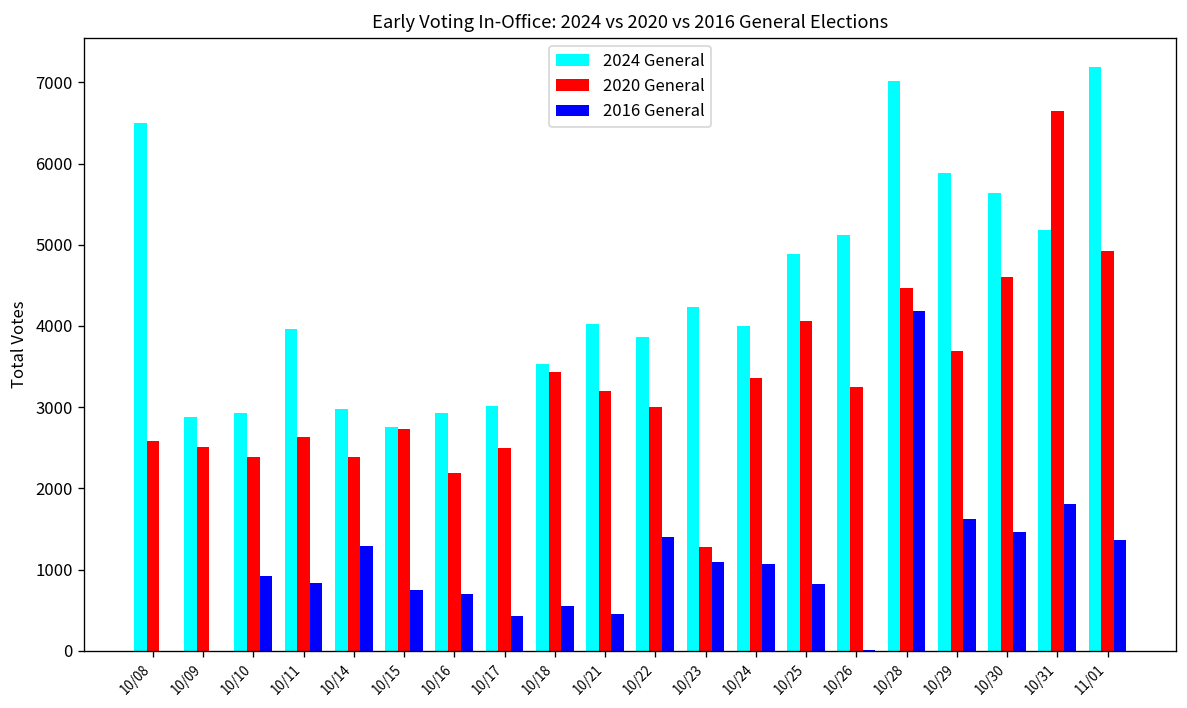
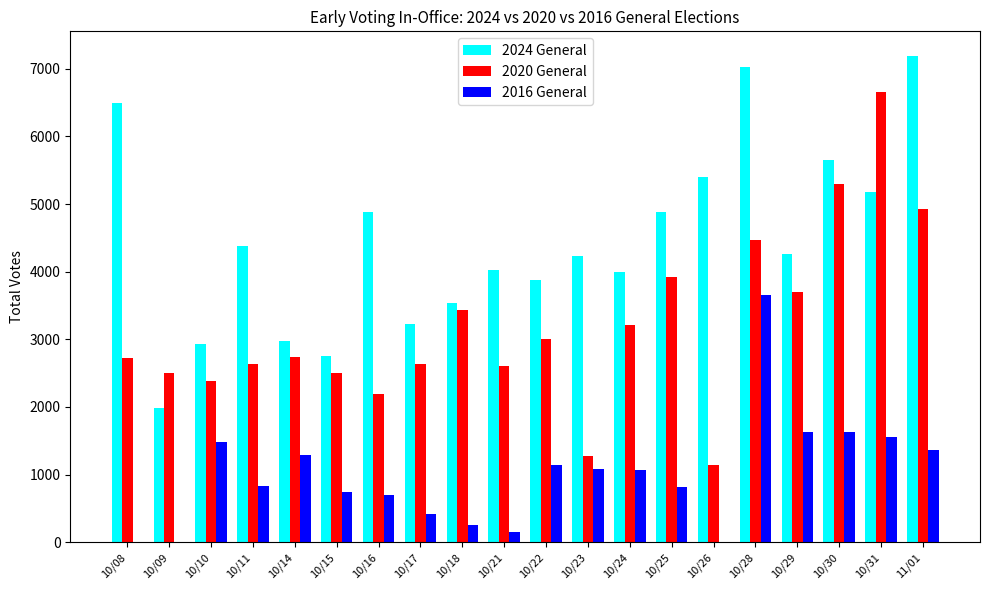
  {
    "2024 General": {
      "10/08": 6500,
-     "10/09": 2900,
+     "10/09": 2000,
      "10/10": 2900,
-     "10/11": 4000,
+     "10/11": 4400,
      "10/14": 3000,
      "10/15": 2800,
-     "10/16": 2900,
-     "10/17": 3000,
+     "10/16": 4900,
+     "10/17": 3200,
      "10/18": 3500,
      "10/21": 4000,
      "10/22": 3900,
      "10/23": 4200,
      "10/24": 4000,
      "10/25": 4900,
-     "10/26": 5100,
+     "10/26": 5400,
      "10/28": 7000,
-     "10/29": 5900,
+     "10/29": 4300,
      "10/30": 5600,
      "10/31": 5200,
      "11/01": 7200
    },
    "2020 General": {
-     "10/08": 2600,
+     "10/08": 2700,
      "10/09": 2500,
      "10/10": 2400,
      "10/11": 2600,
-     "10/14": 2400,
-     "10/15": 2700,
+     "10/14": 2700,
+     "10/15": 2500,
      "10/16": 2200,
-     "10/17": 2500,
+     "10/17": 2600,
      "10/18": 3400,
-     "10/21": 3200,
+     "10/21": 2600,
      "10/22": 3000,
      "10/23": 1300,
-     "10/24": 3400,
-     "10/25": 4100,
-     "10/26": 3200,
+     "10/24": 3200,
+     "10/25": 3900,
+     "10/26": 1100,
      "10/28": 4500,
      "10/29": 3700,
-     "10/30": 4600,
+     "10/30": 5300,
      "10/31": 6600,
      "11/01": 4900
    },
    "2016 General": {
      "10/08": 0,
      "10/09": 0,
-     "10/10": 900,
+     "10/10": 1500,
      "10/11": 800,
      "10/14": 1300,
      "10/15": 700,
      "10/16": 700,
      "10/17": 400,
-     "10/18": 500,
-     "10/21": 500,
-     "10/22": 1400,
+     "10/18": 300,
+     "10/21": 200,
+     "10/22": 1100,
      "10/23": 1100,
      "10/24": 1100,
      "10/25": 800,
-     "10/28": 4200,
+     "10/28": 3700,
      "10/29": 1600,
-     "10/30": 1500,
-     "10/31": 1800,
+     "10/30": 1600,
+     "10/31": 1600,
      "11/01": 1400
    }
  }
